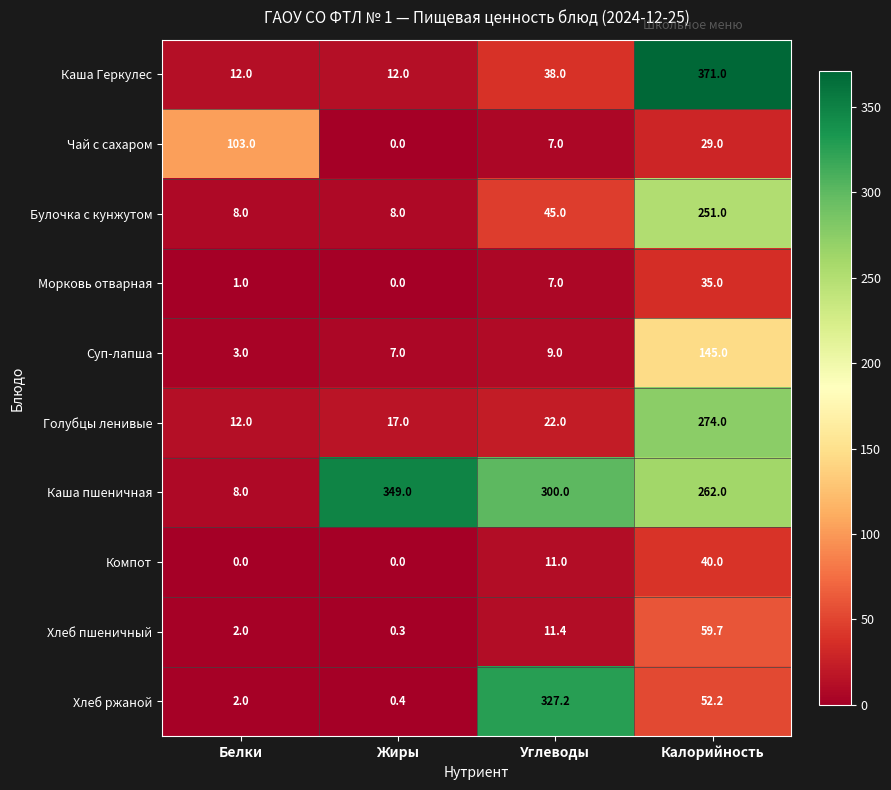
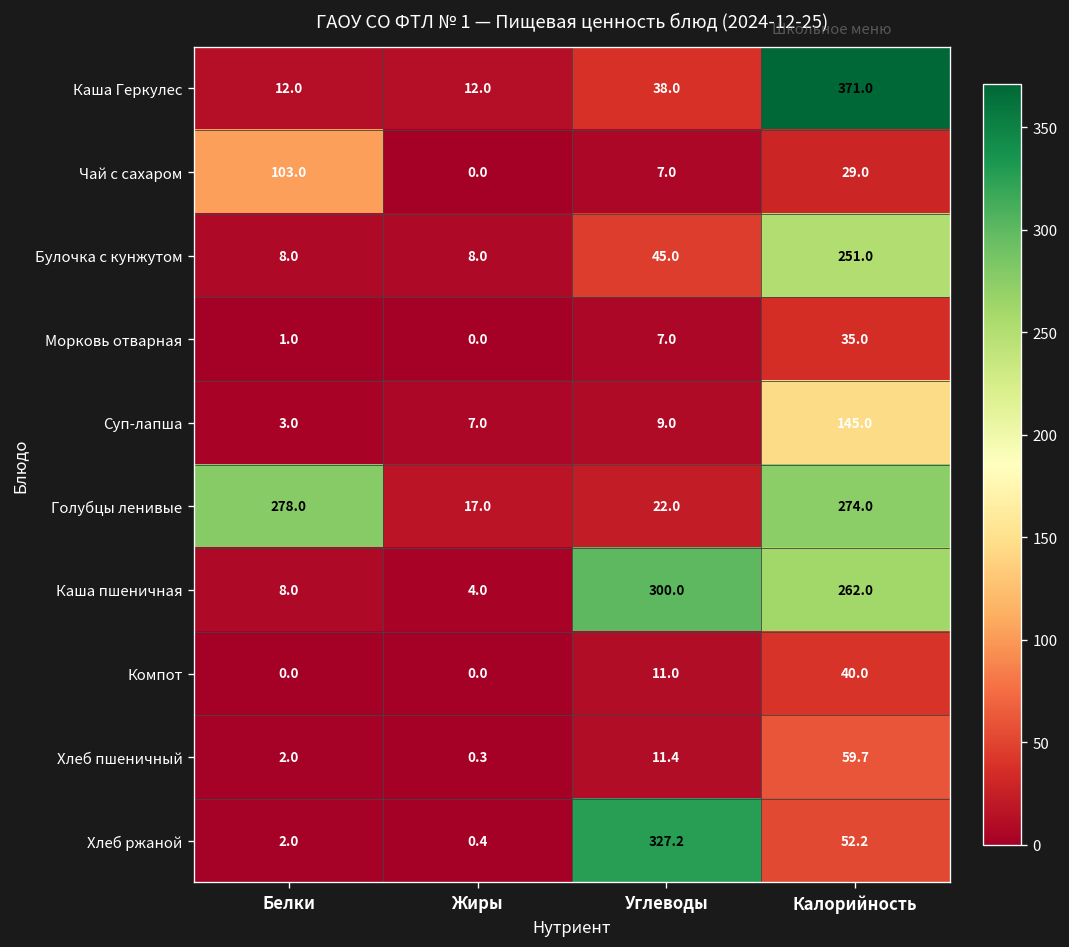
  {
    "Каша Геркулес": {
      "Белки": 12.0,
      "Жиры": 12.0,
      "Углеводы": 38.0,
      "Калорийность": 371.0
    },
    "Чай с сахаром": {
      "Белки": 103.0,
      "Жиры": 0.0,
      "Углеводы": 7.0,
      "Калорийность": 29.0
    },
    "Булочка с кунжутом": {
      "Белки": 8.0,
      "Жиры": 8.0,
      "Углеводы": 45.0,
      "Калорийность": 251.0
    },
    "Морковь отварная": {
      "Белки": 1.0,
      "Жиры": 0.0,
      "Углеводы": 7.0,
      "Калорийность": 35.0
    },
    "Суп-лапша": {
      "Белки": 3.0,
      "Жиры": 7.0,
      "Углеводы": 9.0,
      "Калорийность": 145.0
    },
    "Голубцы ленивые": {
-     "Белки": 12.0,
+     "Белки": 278.0,
      "Жиры": 17.0,
      "Углеводы": 22.0,
      "Калорийность": 274.0
    },
    "Каша пшеничная": {
      "Белки": 8.0,
-     "Жиры": 349.0,
+     "Жиры": 4.0,
      "Углеводы": 300.0,
      "Калорийность": 262.0
    },
    "Компот": {
      "Белки": 0.0,
      "Жиры": 0.0,
      "Углеводы": 11.0,
      "Калорийность": 40.0
    },
    "Хлеб пшеничный": {
      "Белки": 2.0,
      "Жиры": 0.3,
      "Углеводы": 11.4,
      "Калорийность": 59.7
    },
    "Хлеб ржаной": {
      "Белки": 2.0,
      "Жиры": 0.4,
      "Углеводы": 327.2,
      "Калорийность": 52.2
    }
  }
